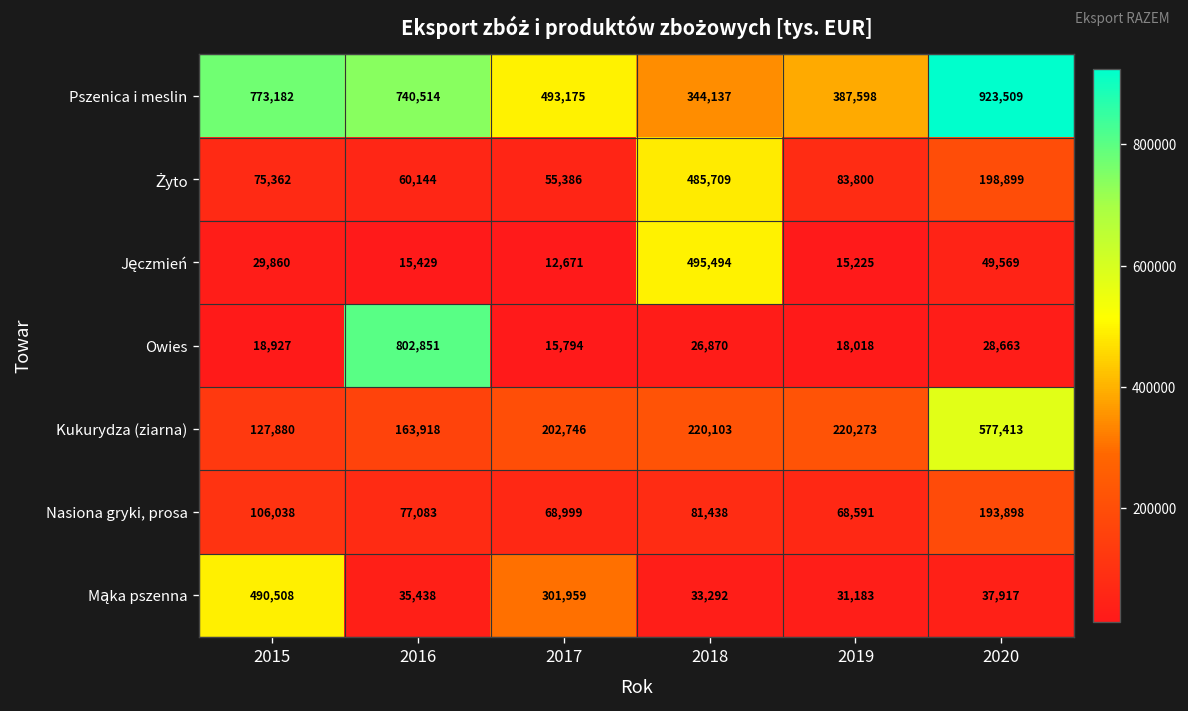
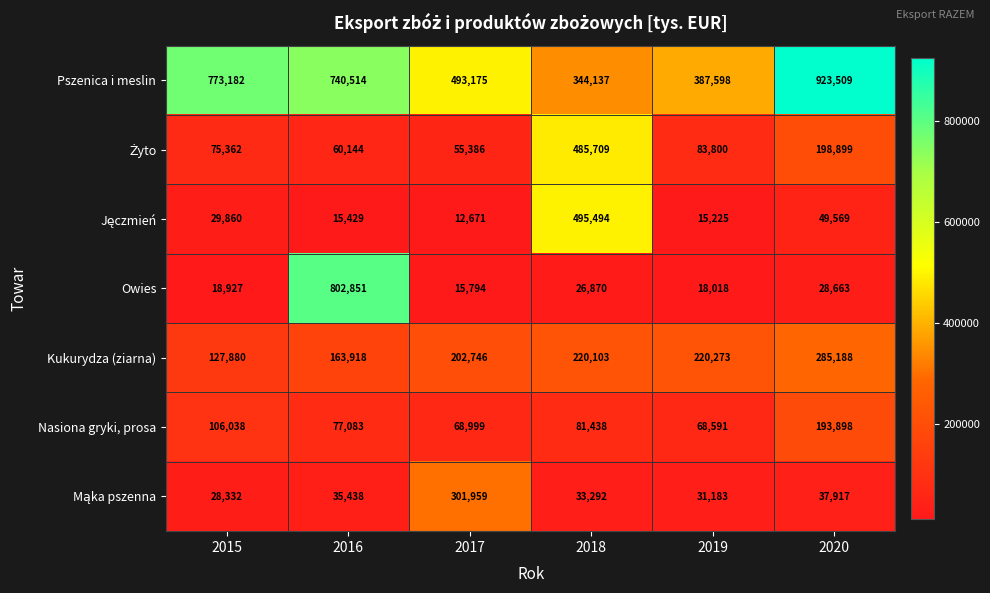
  {
    "Pszenica i meslin": {
      "2015": "773,182",
      "2016": "740,514",
      "2017": "493,175",
      "2018": "344,137",
      "2019": "387,598",
      "2020": "923,509"
    },
    "Żyto": {
      "2015": "75,362",
      "2016": "60,144",
      "2017": "55,386",
      "2018": "485,709",
      "2019": "83,800",
      "2020": "198,899"
    },
    "Jęczmień": {
      "2015": "29,860",
      "2016": "15,429",
      "2017": "12,671",
      "2018": "495,494",
      "2019": "15,225",
      "2020": "49,569"
    },
    "Owies": {
      "2015": "18,927",
      "2016": "802,851",
      "2017": "15,794",
      "2018": "26,870",
      "2019": "18,018",
      "2020": "28,663"
    },
    "Kukurydza (ziarna)": {
      "2015": "127,880",
      "2016": "163,918",
      "2017": "202,746",
      "2018": "220,103",
      "2019": "220,273",
-     "2020": "577,413"
+     "2020": "285,188"
    },
    "Nasiona gryki, prosa": {
      "2015": "106,038",
      "2016": "77,083",
      "2017": "68,999",
      "2018": "81,438",
      "2019": "68,591",
      "2020": "193,898"
    },
    "Mąka pszenna": {
-     "2015": "490,508",
+     "2015": "28,332",
      "2016": "35,438",
      "2017": "301,959",
      "2018": "33,292",
      "2019": "31,183",
      "2020": "37,917"
    }
  }
